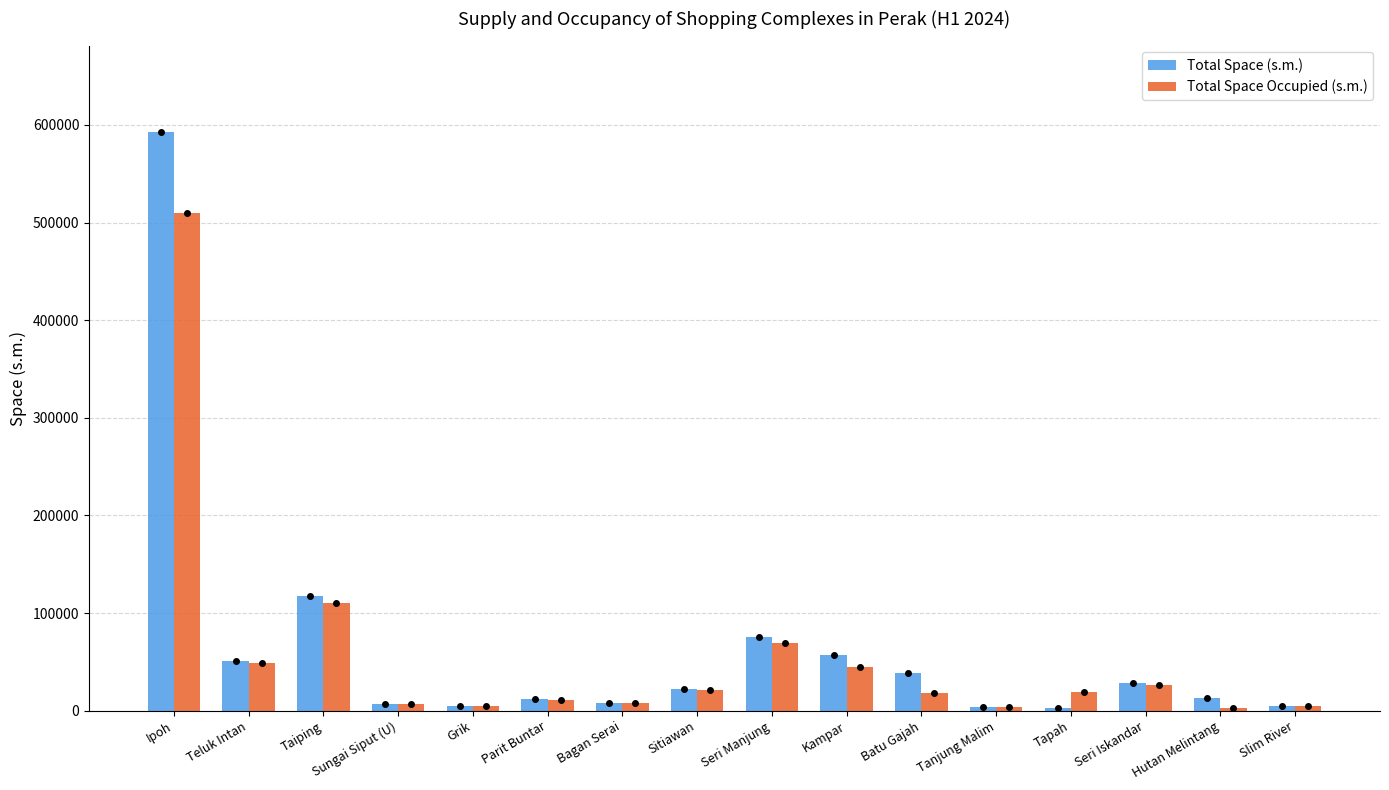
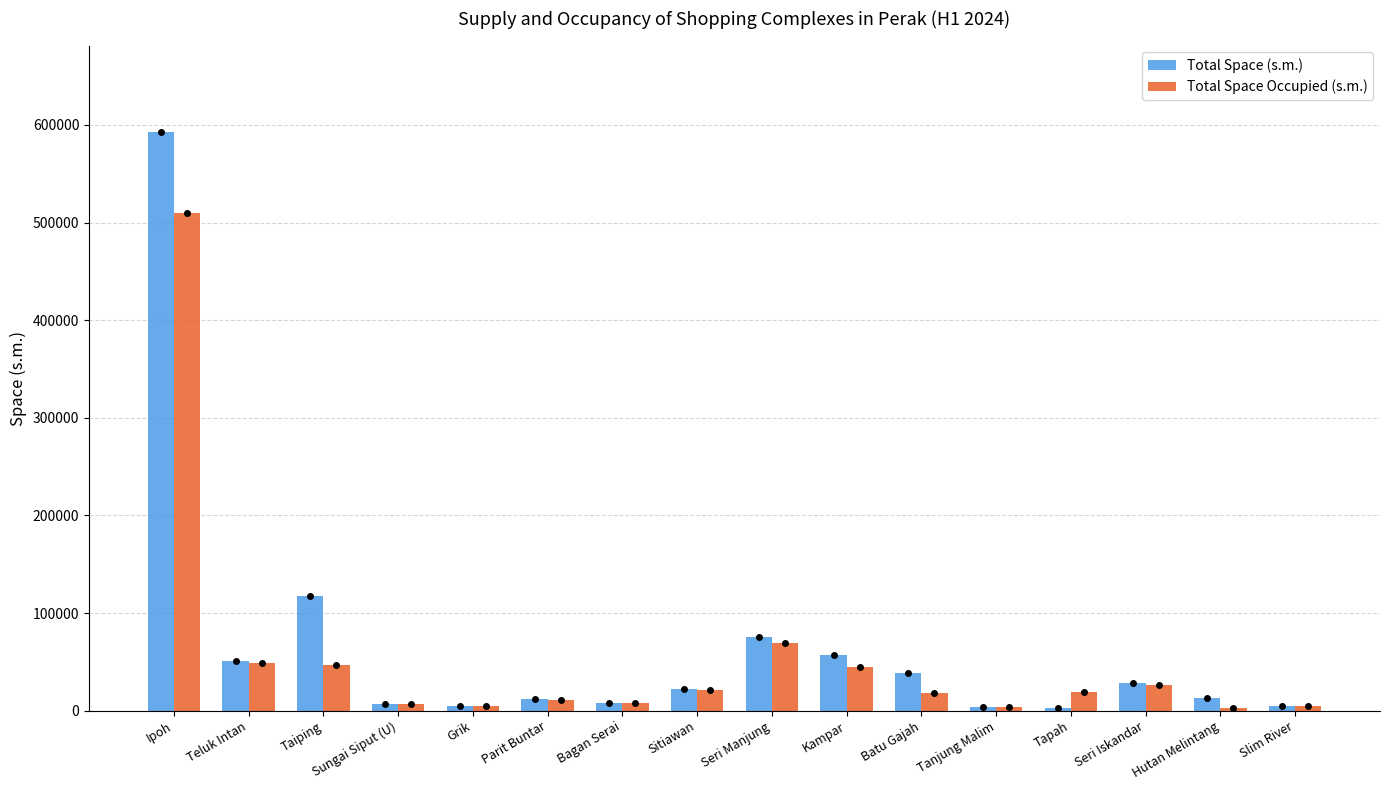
  {
    "Total Space (s.m.)": {
      "Ipoh": 590000,
      "Teluk Intan": 50000,
      "Taiping": 120000,
      "Sungai Siput (U)": 10000,
      "Grik": 0,
      "Parit Buntar": 10000,
      "Bagan Serai": 10000,
      "Sitiawan": 20000,
      "Seri Manjung": 80000,
      "Kampar": 60000,
      "Batu Gajah": 40000,
      "Tanjung Malim": 0,
      "Tapah": 0,
      "Seri Iskandar": 30000,
      "Hutan Melintang": 10000,
      "Slim River": 0
    },
    "Total Space Occupied (s.m.)": {
      "Ipoh": 510000,
      "Teluk Intan": 50000,
-     "Taiping": 110000,
+     "Taiping": 50000,
      "Sungai Siput (U)": 10000,
      "Grik": 0,
      "Parit Buntar": 10000,
      "Bagan Serai": 10000,
      "Sitiawan": 20000,
      "Seri Manjung": 70000,
      "Kampar": 40000,
      "Batu Gajah": 20000,
      "Tanjung Malim": 0,
      "Tapah": 20000,
      "Seri Iskandar": 30000,
      "Slim River": 0
    }
  }
